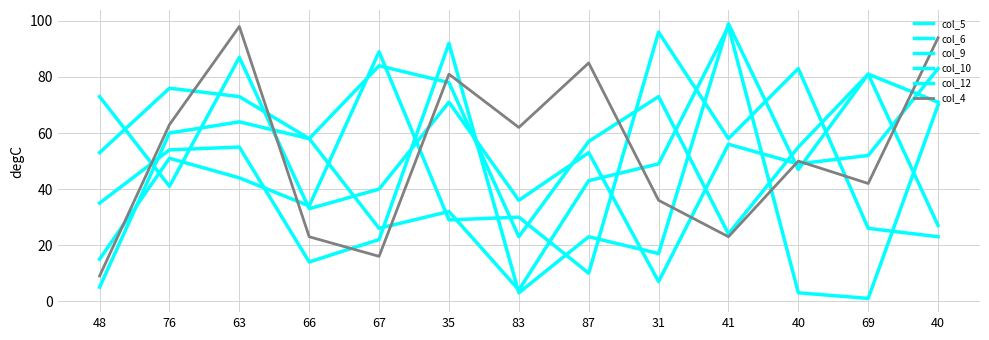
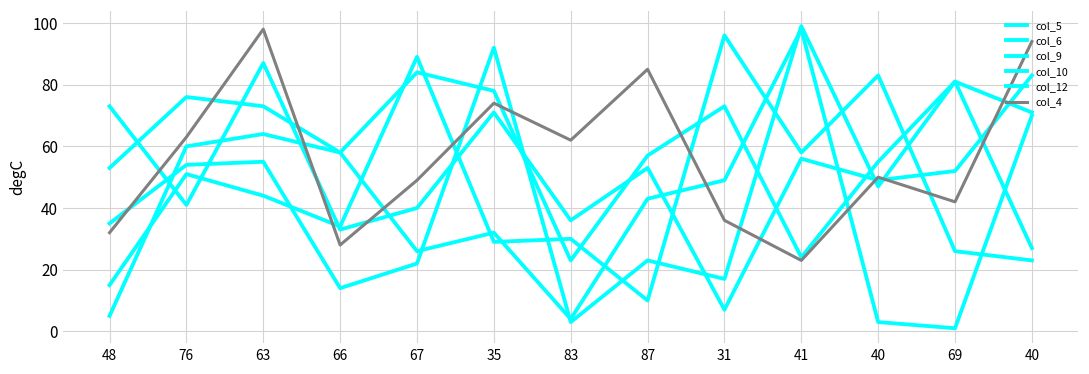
  {
    "col_4": {
-     "48": 9,
+     "48": 32,
      "76": 63,
      "63": 98,
-     "66": 23,
-     "67": 16,
-     "35": 81,
+     "66": 28,
+     "67": 49,
+     "35": 74,
      "83": 62,
      "87": 85,
      "31": 36,
      "41": 23,
      "69": 42
    }
  }
